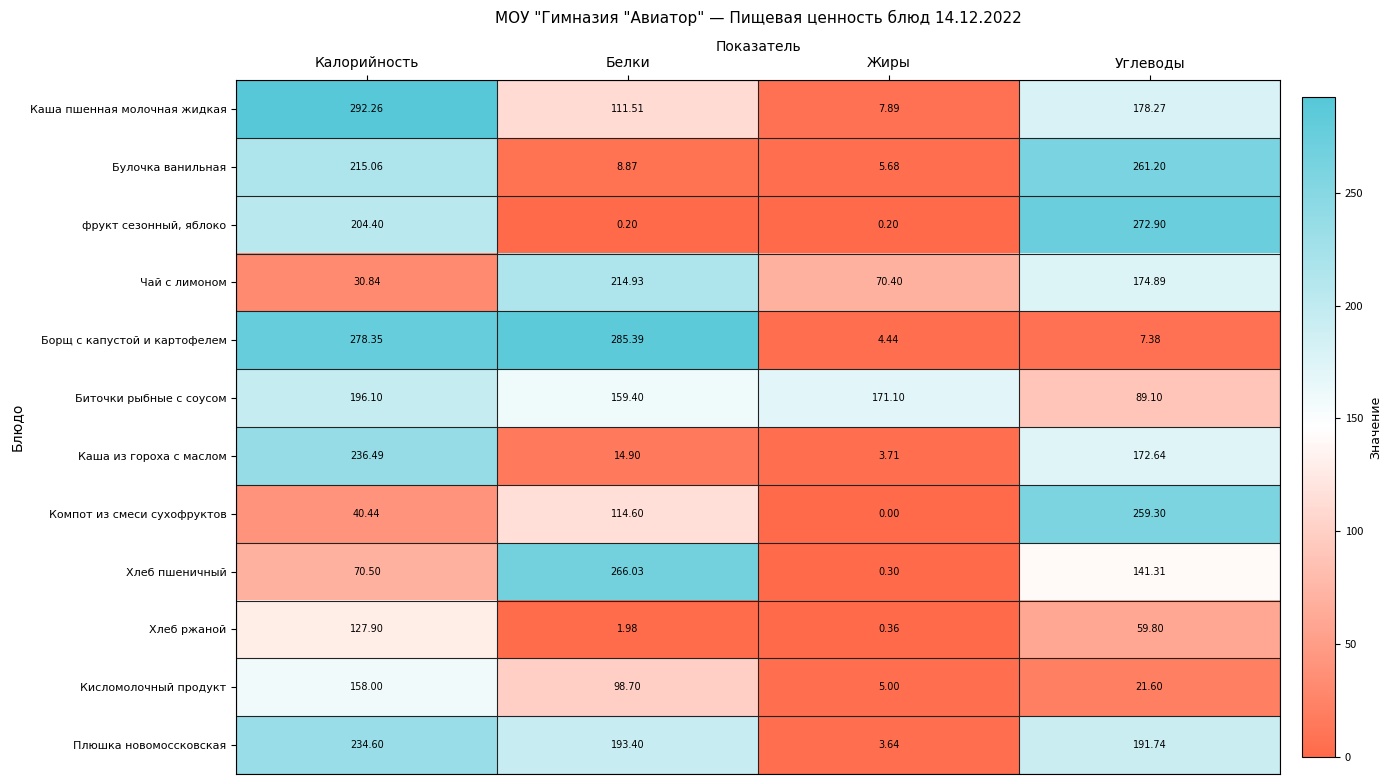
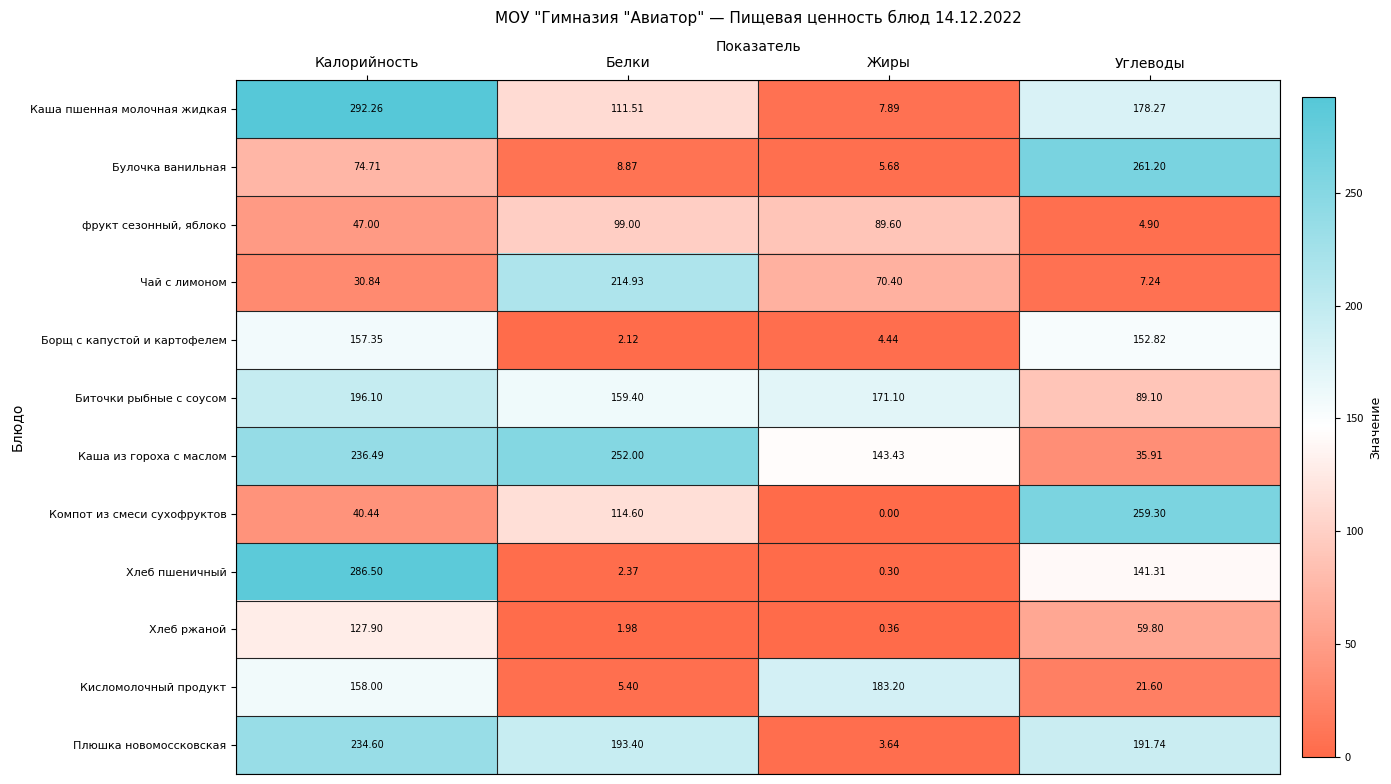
  {
    "Каша пшенная молочная жидкая": {
      "Калорийность": 292.26,
      "Белки": 111.51,
      "Жиры": 7.89,
      "Углеводы": 178.27
    },
    "Булочка ванильная": {
-     "Калорийность": 215.06,
+     "Калорийность": 74.71,
      "Белки": 8.87,
      "Жиры": 5.68,
      "Углеводы": 261.20
    },
    "фрукт сезонный, яблоко": {
-     "Калорийность": 204.40,
-     "Белки": 0.20,
-     "Жиры": 0.20,
-     "Углеводы": 272.90
+     "Калорийность": 47.00,
+     "Белки": 99.00,
+     "Жиры": 89.60,
+     "Углеводы": 4.90
    },
    "Чай с лимоном": {
      "Калорийность": 30.84,
      "Белки": 214.93,
      "Жиры": 70.40,
-     "Углеводы": 174.89
+     "Углеводы": 7.24
    },
    "Борщ с капустой и картофелем": {
-     "Калорийность": 278.35,
-     "Белки": 285.39,
+     "Калорийность": 157.35,
+     "Белки": 2.12,
      "Жиры": 4.44,
-     "Углеводы": 7.38
+     "Углеводы": 152.82
    },
    "Биточки рыбные с соусом": {
      "Калорийность": 196.10,
      "Белки": 159.40,
      "Жиры": 171.10,
      "Углеводы": 89.10
    },
    "Каша из гороха с маслом": {
      "Калорийность": 236.49,
-     "Белки": 14.90,
-     "Жиры": 3.71,
-     "Углеводы": 172.64
+     "Белки": 252.00,
+     "Жиры": 143.43,
+     "Углеводы": 35.91
    },
    "Компот из смеси сухофруктов": {
      "Калорийность": 40.44,
      "Белки": 114.60,
      "Жиры": 0.00,
      "Углеводы": 259.30
    },
    "Хлеб пшеничный": {
-     "Калорийность": 70.50,
-     "Белки": 266.03,
+     "Калорийность": 286.50,
+     "Белки": 2.37,
      "Жиры": 0.30,
      "Углеводы": 141.31
    },
    "Хлеб ржаной": {
      "Калорийность": 127.90,
      "Белки": 1.98,
      "Жиры": 0.36,
      "Углеводы": 59.80
    },
    "Кисломолочный продукт": {
      "Калорийность": 158.00,
-     "Белки": 98.70,
-     "Жиры": 5.00,
+     "Белки": 5.40,
+     "Жиры": 183.20,
      "Углеводы": 21.60
    },
    "Плюшка новомоссковская": {
      "Калорийность": 234.60,
      "Белки": 193.40,
      "Жиры": 3.64,
      "Углеводы": 191.74
    }
  }
